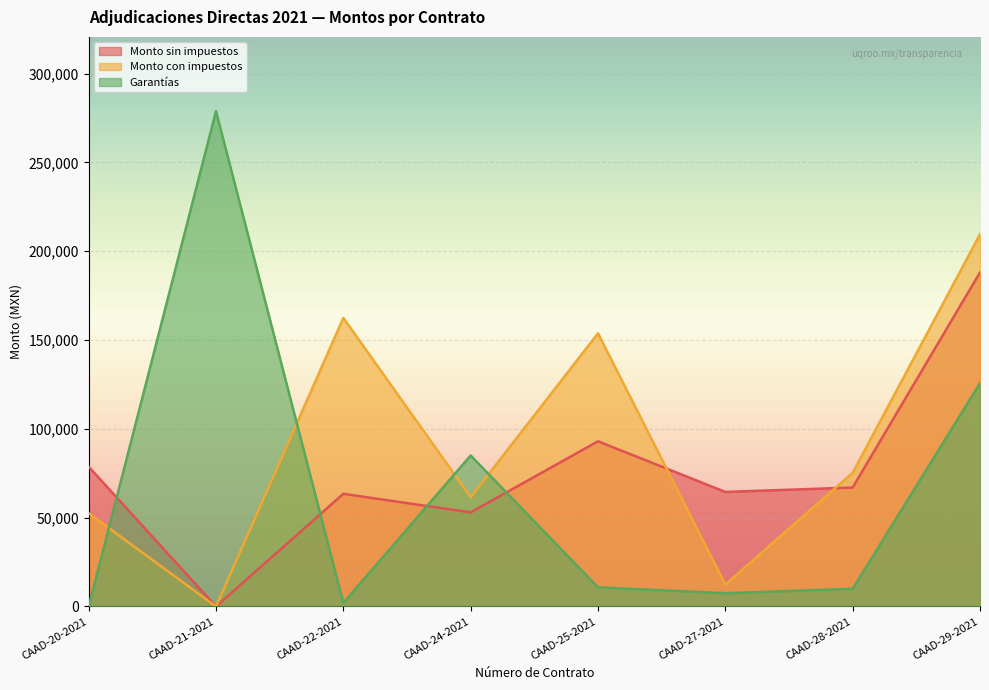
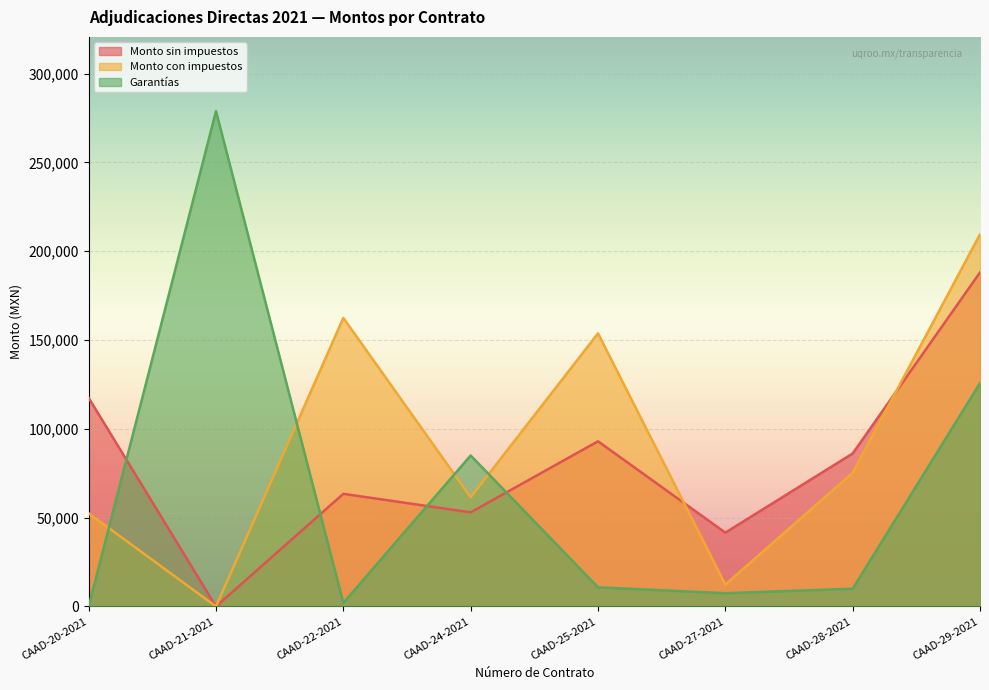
  {
    "Monto sin impuestos": {
-     "CAAD-20-2021": "79,000",
+     "CAAD-20-2021": "117,000",
      "CAAD-22-2021": "63,000",
      "CAAD-24-2021": "53,000",
      "CAAD-25-2021": "93,000",
-     "CAAD-27-2021": "65,000",
-     "CAAD-28-2021": "67,000",
+     "CAAD-27-2021": "42,000",
+     "CAAD-28-2021": "86,000",
      "CAAD-29-2021": "188,000"
    },
    "Monto con impuestos": {
      "CAAD-20-2021": "52,000",
      "CAAD-22-2021": "162,000",
      "CAAD-24-2021": "61,000",
      "CAAD-25-2021": "154,000",
      "CAAD-27-2021": "12,000",
      "CAAD-28-2021": "75,000",
      "CAAD-29-2021": "210,000"
    },
    "Garantías": {
      "CAAD-20-2021": "0",
      "CAAD-21-2021": "279,000",
      "CAAD-22-2021": "2,000",
      "CAAD-24-2021": "85,000",
      "CAAD-25-2021": "11,000",
      "CAAD-27-2021": "7,000",
      "CAAD-28-2021": "10,000",
      "CAAD-29-2021": "126,000"
    }
  }
